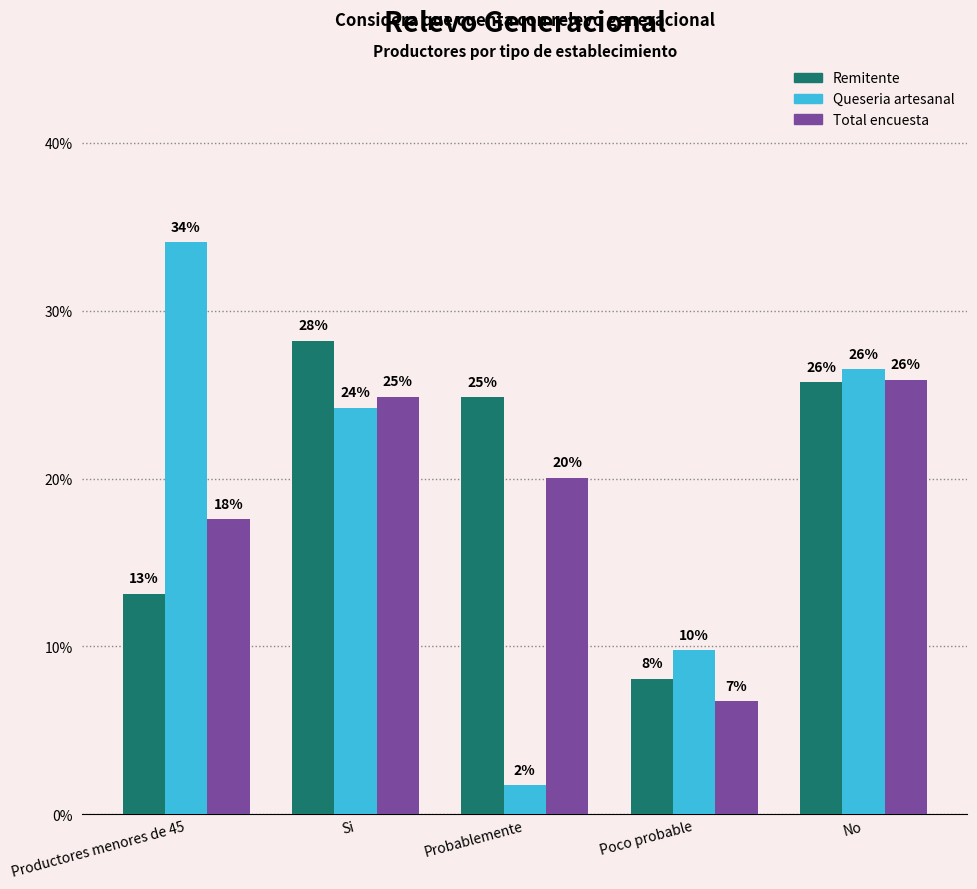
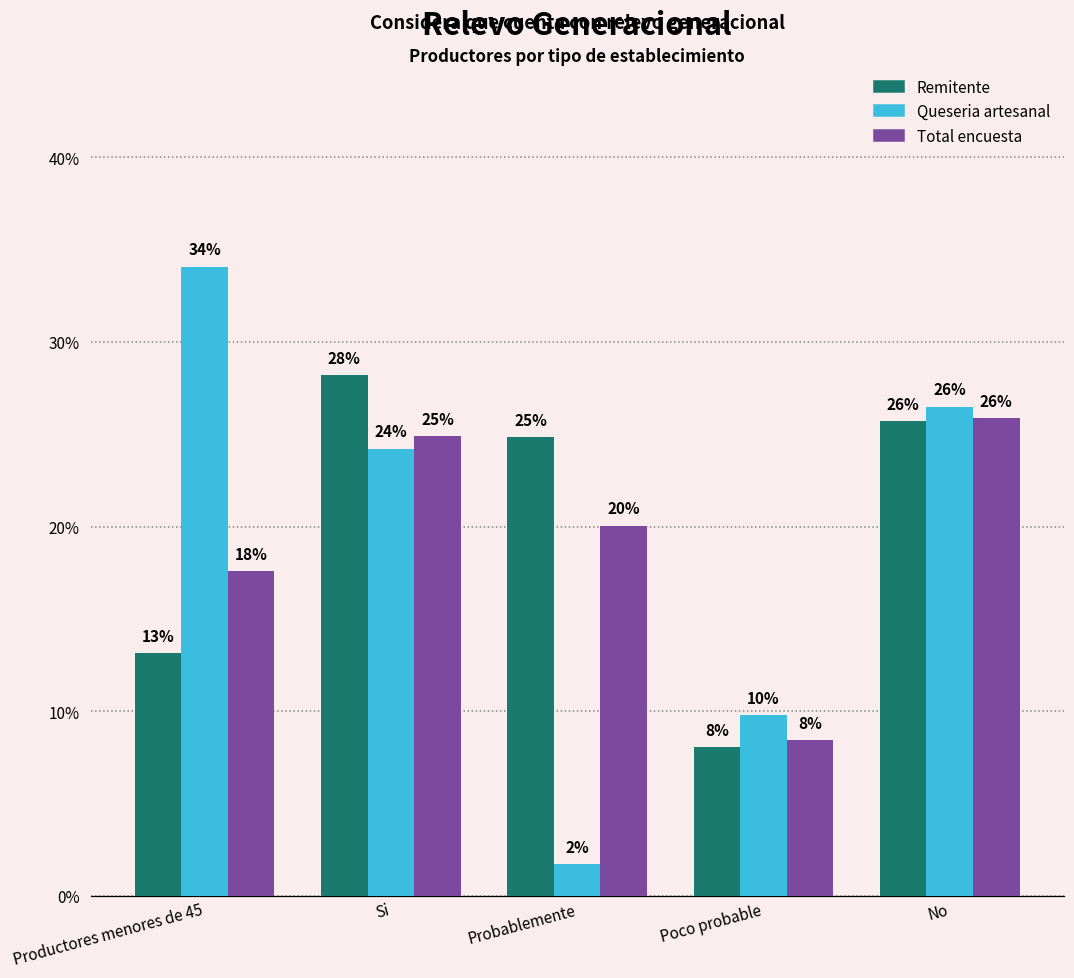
  {
    "Remitente": {
      "Productores menores de 45": "13%",
      "Si": "28%",
      "Probablemente": "25%",
      "Poco probable": "8%",
      "No": "26%"
    },
    "Queseria artesanal": {
      "Productores menores de 45": "34%",
      "Si": "24%",
      "Probablemente": "2%",
      "Poco probable": "10%",
      "No": "26%"
    },
    "Total encuesta": {
      "Productores menores de 45": "18%",
      "Si": "25%",
      "Probablemente": "20%",
-     "Poco probable": "7%",
+     "Poco probable": "8%",
      "No": "26%"
    }
  }
